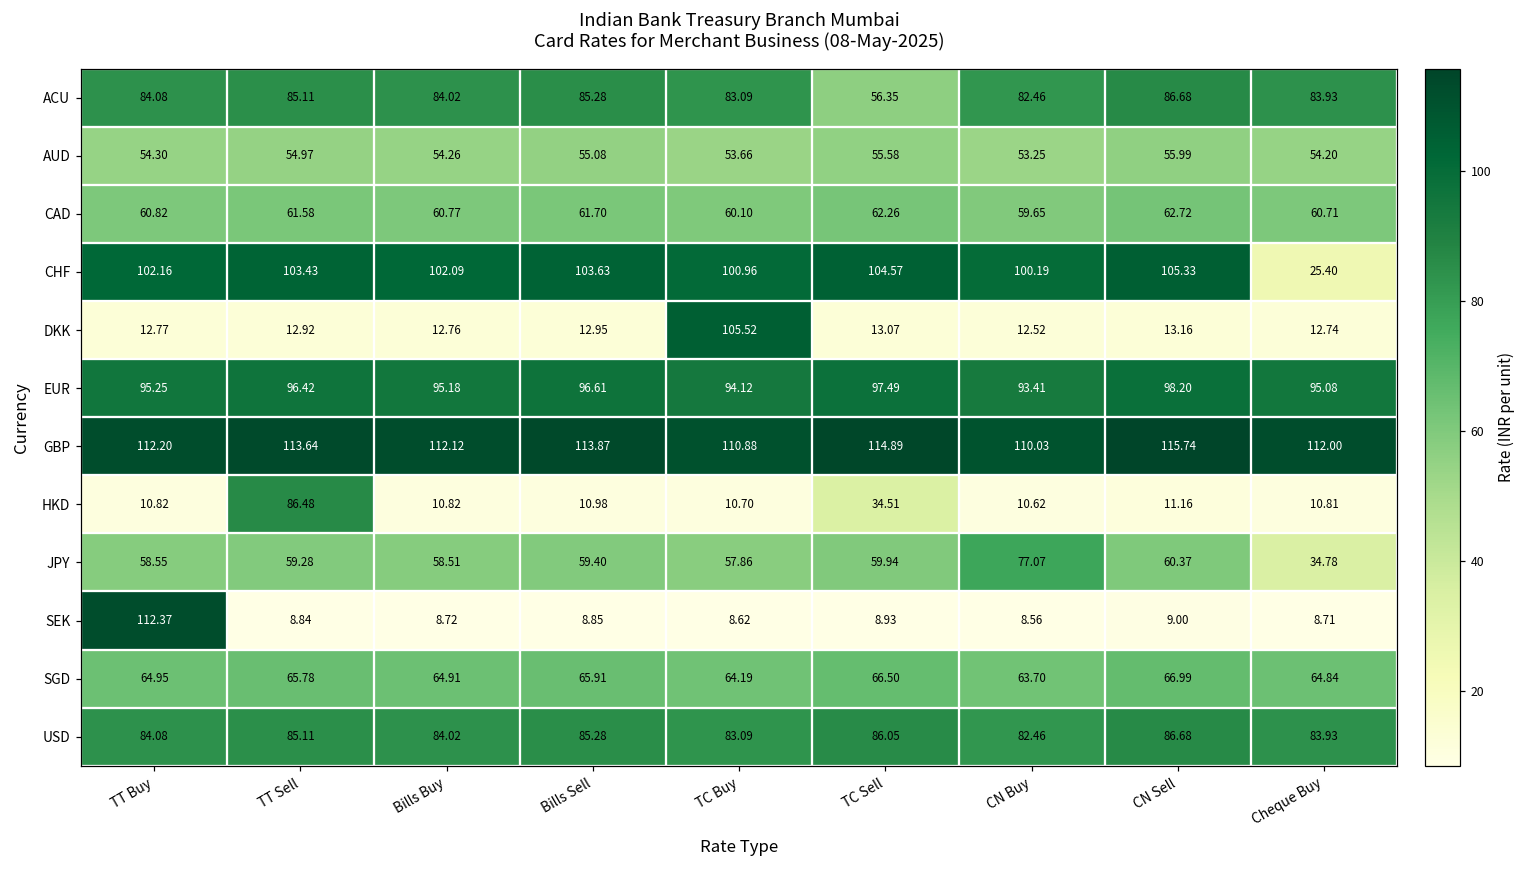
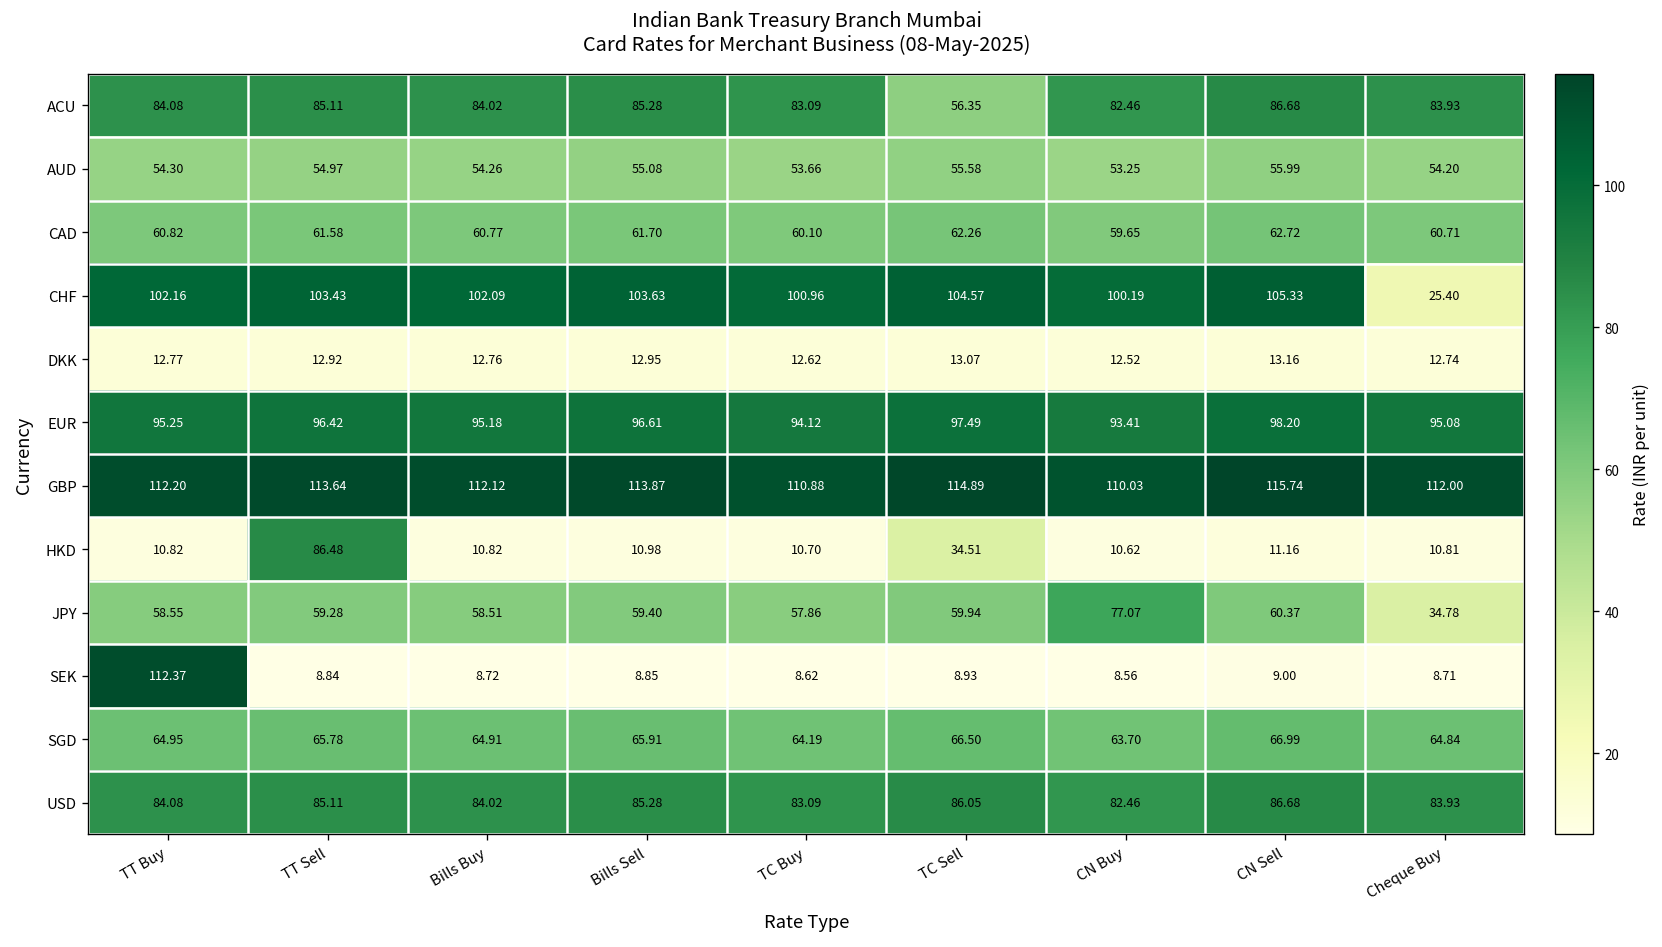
  {
    "ACU": {
      "TT Buy": 84.08,
      "TT Sell": 85.11,
      "Bills Buy": 84.02,
      "Bills Sell": 85.28,
      "TC Buy": 83.09,
      "TC Sell": 56.35,
      "CN Buy": 82.46,
      "CN Sell": 86.68,
      "Cheque Buy": 83.93
    },
    "AUD": {
      "TT Buy": 54.30,
      "TT Sell": 54.97,
      "Bills Buy": 54.26,
      "Bills Sell": 55.08,
      "TC Buy": 53.66,
      "TC Sell": 55.58,
      "CN Buy": 53.25,
      "CN Sell": 55.99,
      "Cheque Buy": 54.20
    },
    "CAD": {
      "TT Buy": 60.82,
      "TT Sell": 61.58,
      "Bills Buy": 60.77,
      "Bills Sell": 61.70,
      "TC Buy": 60.10,
      "TC Sell": 62.26,
      "CN Buy": 59.65,
      "CN Sell": 62.72,
      "Cheque Buy": 60.71
    },
    "CHF": {
      "TT Buy": 102.16,
      "TT Sell": 103.43,
      "Bills Buy": 102.09,
      "Bills Sell": 103.63,
      "TC Buy": 100.96,
      "TC Sell": 104.57,
      "CN Buy": 100.19,
      "CN Sell": 105.33,
      "Cheque Buy": 25.40
    },
    "DKK": {
      "TT Buy": 12.77,
      "TT Sell": 12.92,
      "Bills Buy": 12.76,
      "Bills Sell": 12.95,
-     "TC Buy": 105.52,
+     "TC Buy": 12.62,
      "TC Sell": 13.07,
      "CN Buy": 12.52,
      "CN Sell": 13.16,
      "Cheque Buy": 12.74
    },
    "EUR": {
      "TT Buy": 95.25,
      "TT Sell": 96.42,
      "Bills Buy": 95.18,
      "Bills Sell": 96.61,
      "TC Buy": 94.12,
      "TC Sell": 97.49,
      "CN Buy": 93.41,
      "CN Sell": 98.20,
      "Cheque Buy": 95.08
    },
    "GBP": {
      "TT Buy": 112.20,
      "TT Sell": 113.64,
      "Bills Buy": 112.12,
      "Bills Sell": 113.87,
      "TC Buy": 110.88,
      "TC Sell": 114.89,
      "CN Buy": 110.03,
      "CN Sell": 115.74,
      "Cheque Buy": 112.00
    },
    "HKD": {
      "TT Buy": 10.82,
      "TT Sell": 86.48,
      "Bills Buy": 10.82,
      "Bills Sell": 10.98,
      "TC Buy": 10.70,
      "TC Sell": 34.51,
      "CN Buy": 10.62,
      "CN Sell": 11.16,
      "Cheque Buy": 10.81
    },
    "JPY": {
      "TT Buy": 58.55,
      "TT Sell": 59.28,
      "Bills Buy": 58.51,
      "Bills Sell": 59.40,
      "TC Buy": 57.86,
      "TC Sell": 59.94,
      "CN Buy": 77.07,
      "CN Sell": 60.37,
      "Cheque Buy": 34.78
    },
    "SEK": {
      "TT Buy": 112.37,
      "TT Sell": 8.84,
      "Bills Buy": 8.72,
      "Bills Sell": 8.85,
      "TC Buy": 8.62,
      "TC Sell": 8.93,
      "CN Buy": 8.56,
      "CN Sell": 9.00,
      "Cheque Buy": 8.71
    },
    "SGD": {
      "TT Buy": 64.95,
      "TT Sell": 65.78,
      "Bills Buy": 64.91,
      "Bills Sell": 65.91,
      "TC Buy": 64.19,
      "TC Sell": 66.50,
      "CN Buy": 63.70,
      "CN Sell": 66.99,
      "Cheque Buy": 64.84
    },
    "USD": {
      "TT Buy": 84.08,
      "TT Sell": 85.11,
      "Bills Buy": 84.02,
      "Bills Sell": 85.28,
      "TC Buy": 83.09,
      "TC Sell": 86.05,
      "CN Buy": 82.46,
      "CN Sell": 86.68,
      "Cheque Buy": 83.93
    }
  }
